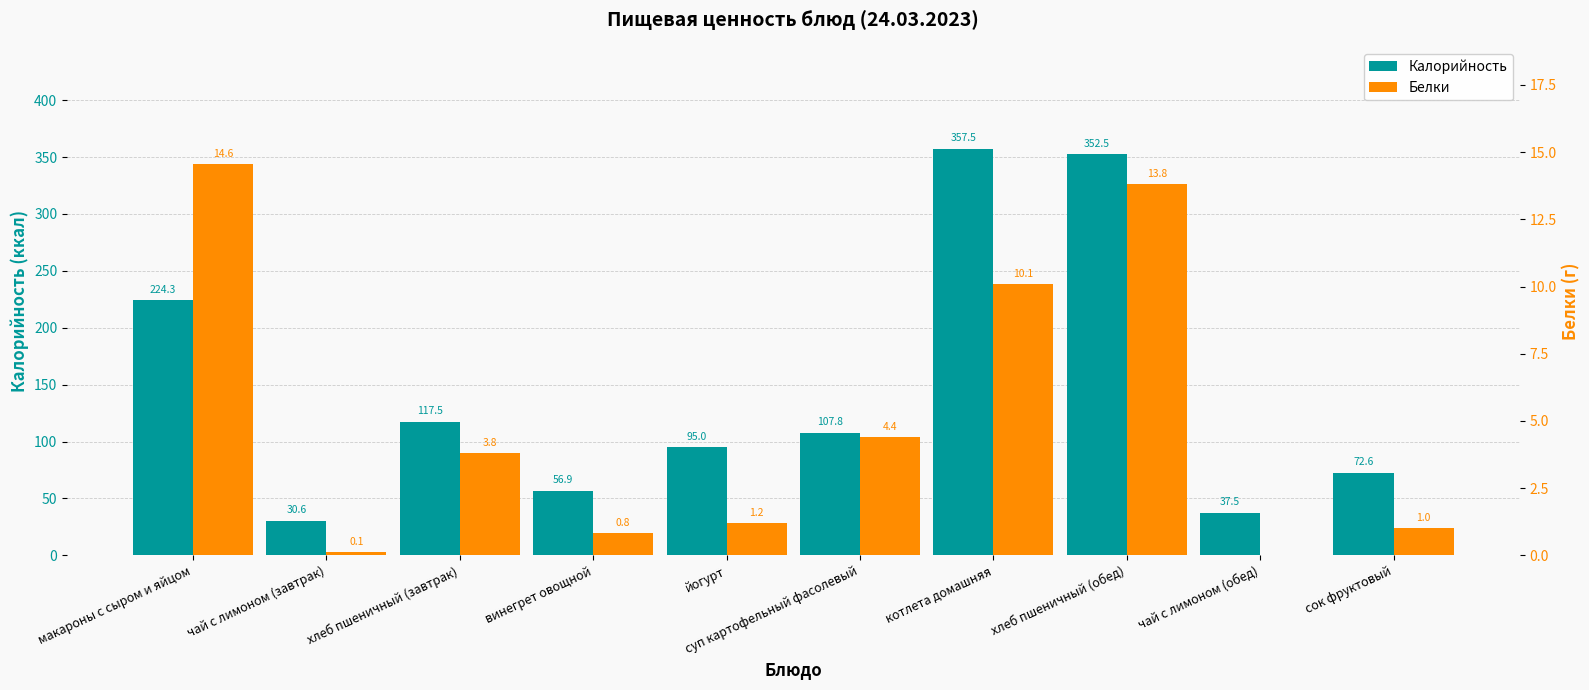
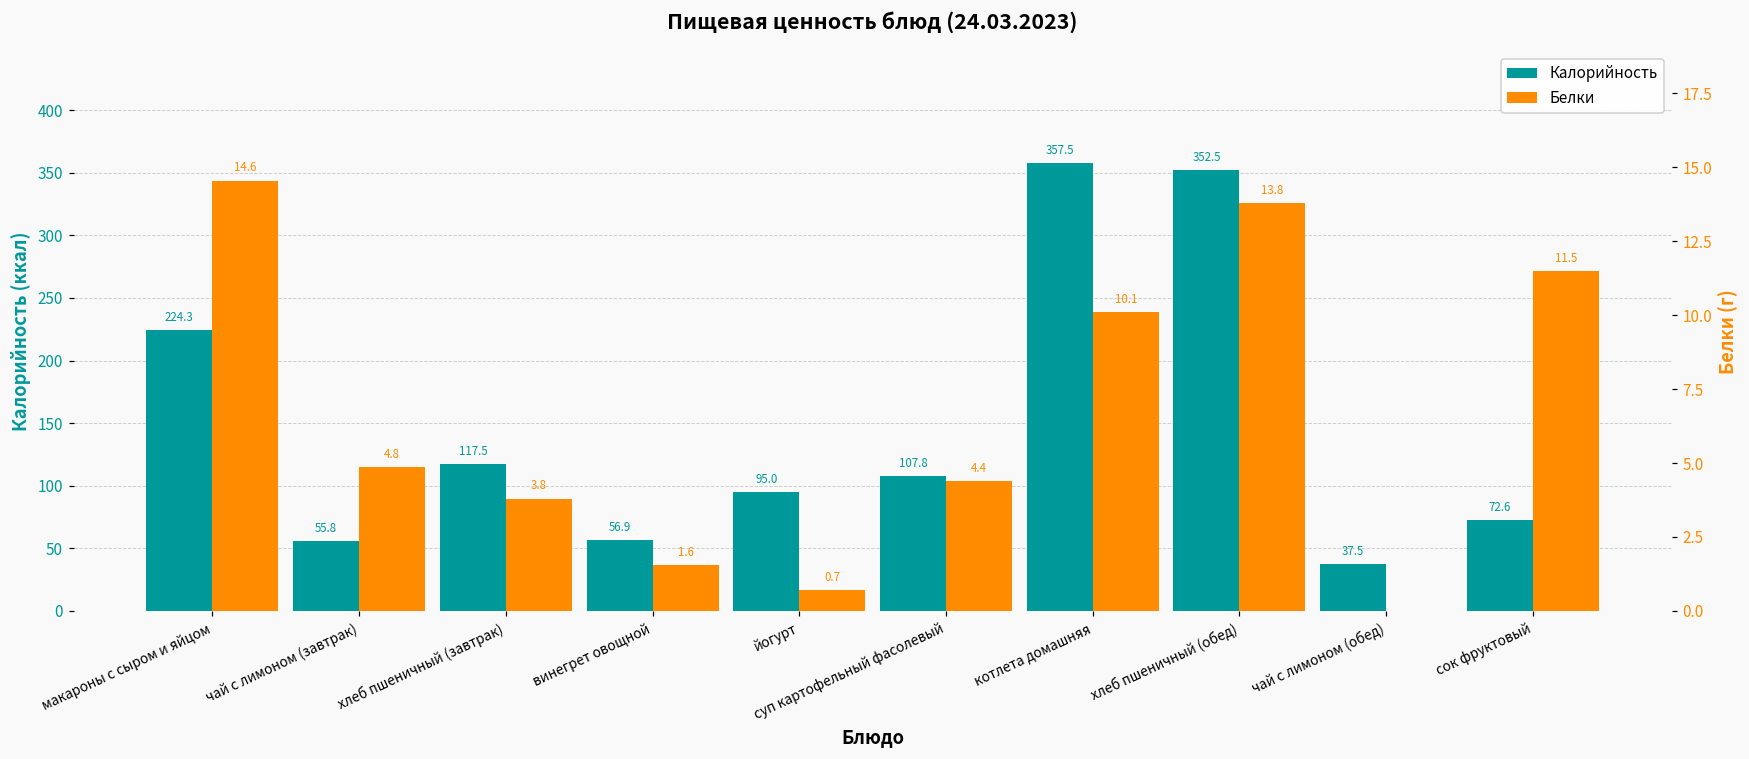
  {
    "Калорийность": {
      "макароны с сыром и яйцом": 224.3,
-     "чай с лимоном (завтрак)": 30.6,
+     "чай с лимоном (завтрак)": 55.8,
      "хлеб пшеничный (завтрак)": 117.5,
      "винегрет овощной": 56.9,
      "йогурт": 95.0,
      "суп картофельный фасолевый": 107.8,
      "котлета домашняя": 357.5,
      "хлеб пшеничный (обед)": 352.5,
      "чай с лимоном (обед)": 37.5,
      "сок фруктовый": 72.6
    },
    "Белки": {
      "макароны с сыром и яйцом": 14.6,
-     "чай с лимоном (завтрак)": 0.1,
+     "чай с лимоном (завтрак)": 4.8,
      "хлеб пшеничный (завтрак)": 3.8,
-     "винегрет овощной": 0.8,
-     "йогурт": 1.2,
+     "винегрет овощной": 1.6,
+     "йогурт": 0.7,
      "суп картофельный фасолевый": 4.4,
      "котлета домашняя": 10.1,
      "хлеб пшеничный (обед)": 13.8,
-     "сок фруктовый": 1.0
+     "сок фруктовый": 11.5
    }
  }
